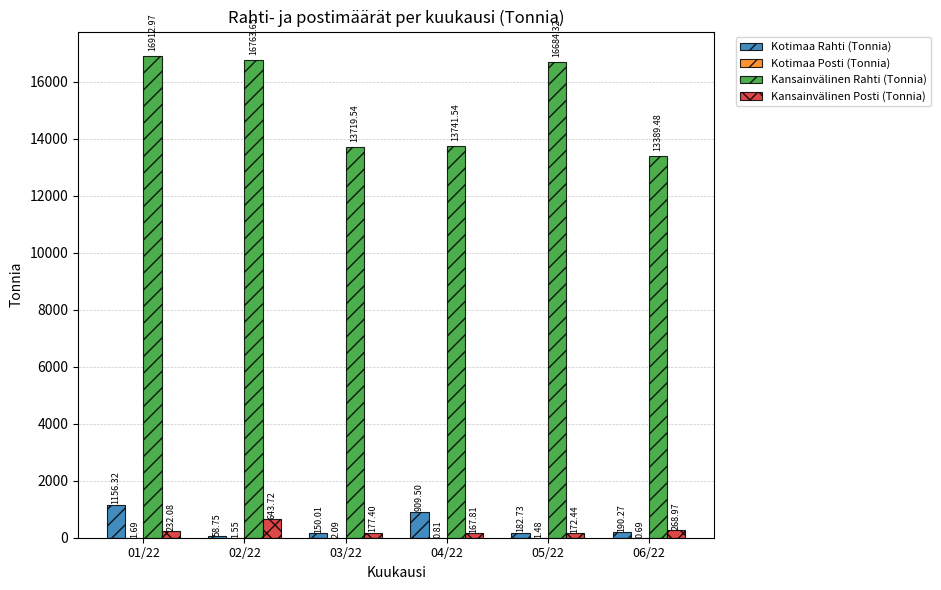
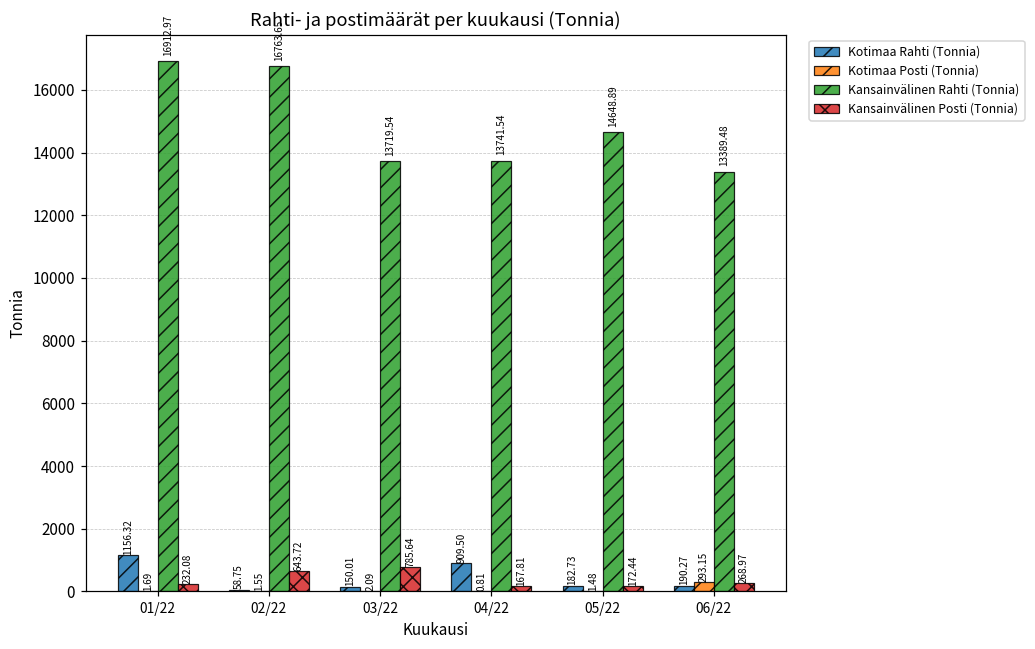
  {
    "Kotimaa Rahti (Tonnia)": {
      "01/22": 1156.32,
      "02/22": 58.75,
      "03/22": 150.01,
      "04/22": 909.50,
      "05/22": 182.73,
      "06/22": 190.27
    },
    "Kotimaa Posti (Tonnia)": {
      "01/22": 1.69,
      "02/22": 1.55,
      "03/22": 2.09,
      "04/22": 0.81,
      "05/22": 1.48,
-     "06/22": 0.69
+     "06/22": 293.15
    },
    "Kansainvälinen Rahti (Tonnia)": {
      "01/22": 16912.97,
      "02/22": 16763.65,
      "03/22": 13719.54,
      "04/22": 13741.54,
-     "05/22": 16684.32,
+     "05/22": 14648.89,
      "06/22": 13389.48
    },
    "Kansainvälinen Posti (Tonnia)": {
      "01/22": 232.08,
      "02/22": 643.72,
-     "03/22": 177.40,
+     "03/22": 785.64,
      "04/22": 167.81,
      "05/22": 172.44,
      "06/22": 268.97
    }
  }
